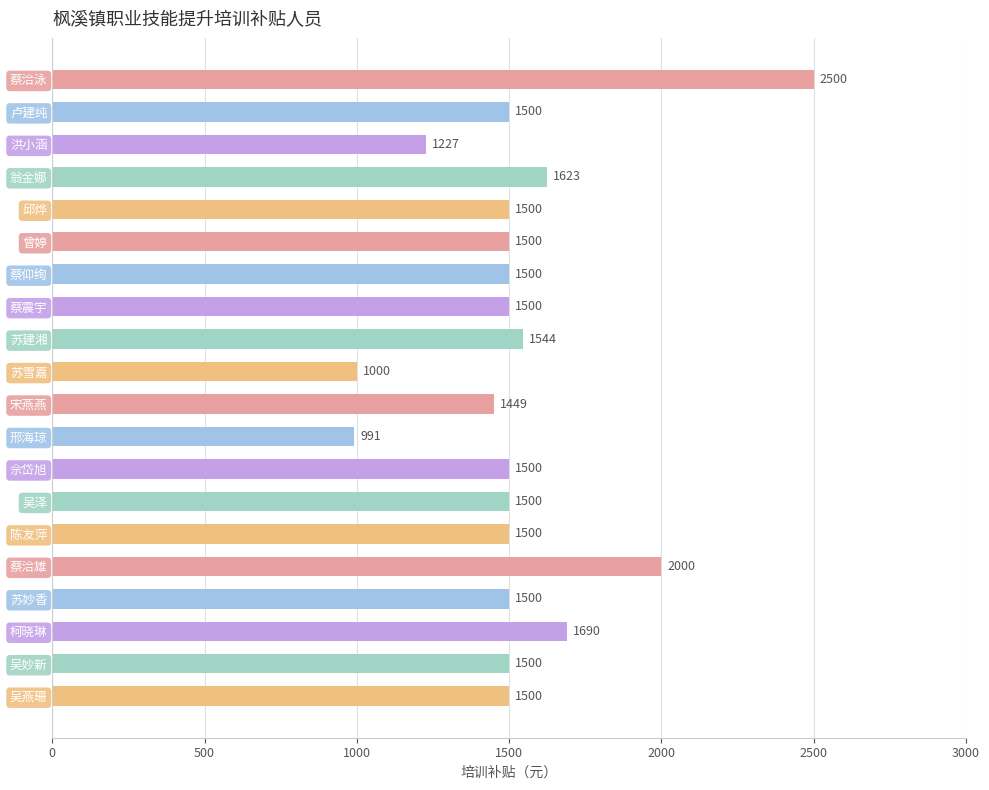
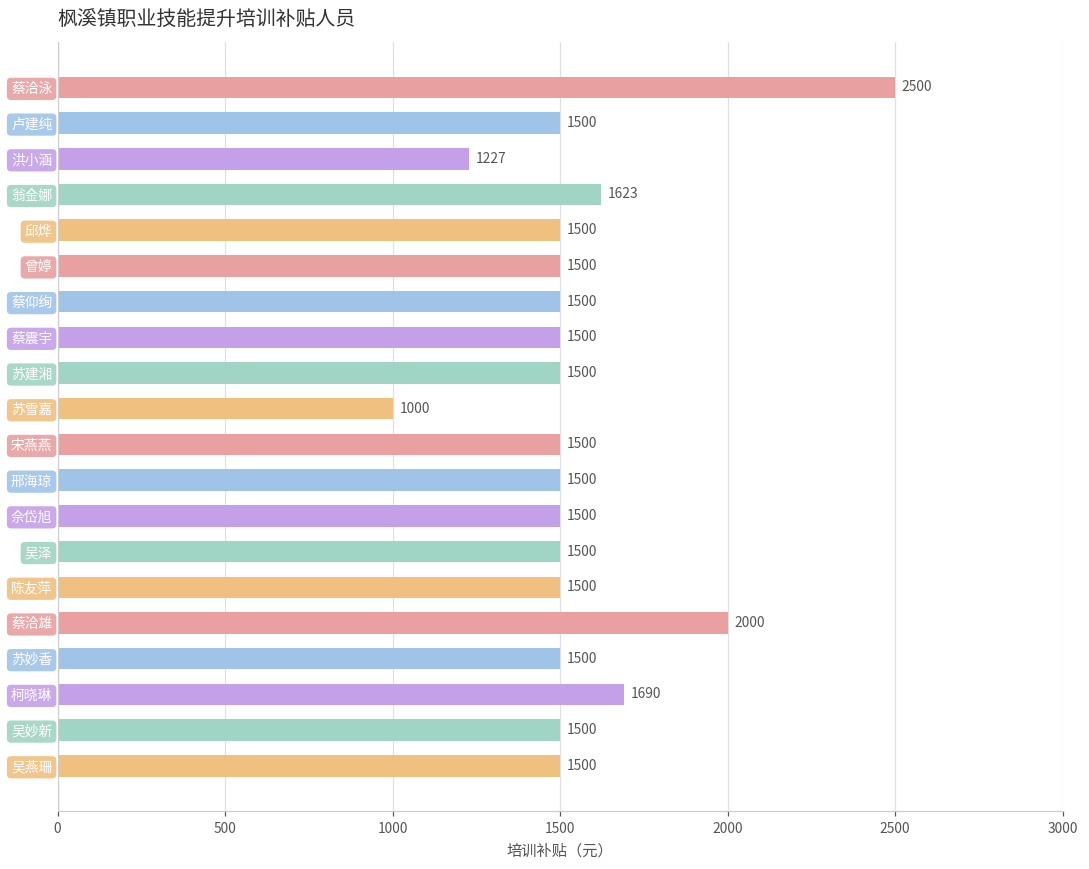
  {
    "蔡洽泳": 2500,
    "卢建纯": 1500,
    "洪小涵": 1227,
    "翁金娜": 1623,
    "邱烨": 1500,
    "曾婷": 1500,
    "蔡仰绚": 1500,
    "蔡震宇": 1500,
-   "苏建湘": 1544,
+   "苏建湘": 1500,
    "苏雪嘉": 1000,
-   "宋燕燕": 1449,
-   "邢海琼": 991,
+   "宋燕燕": 1500,
+   "邢海琼": 1500,
    "佘岱旭": 1500,
    "吴泽": 1500,
    "陈友萍": 1500,
    "蔡洽雄": 2000,
    "苏妙香": 1500,
    "柯晓琳": 1690,
    "吴妙新": 1500,
    "吴燕珊": 1500
  }
